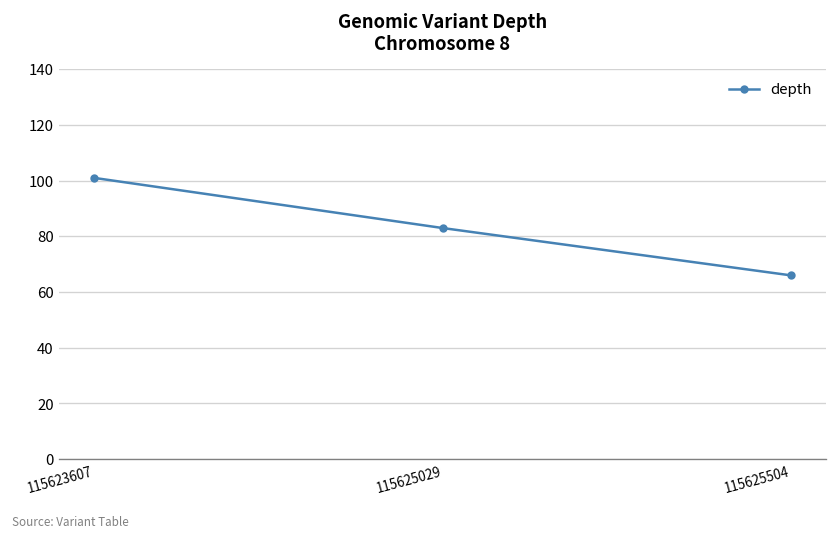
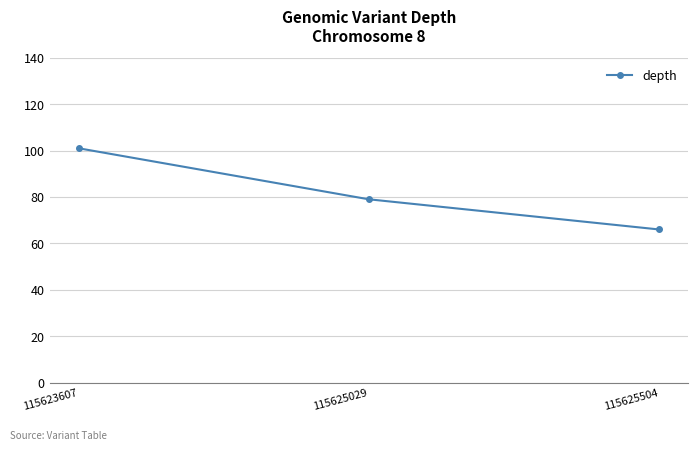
  {
    "115623607": 101,
-   "115625029": 83,
+   "115625029": 79,
    "115625504": 66
  }
